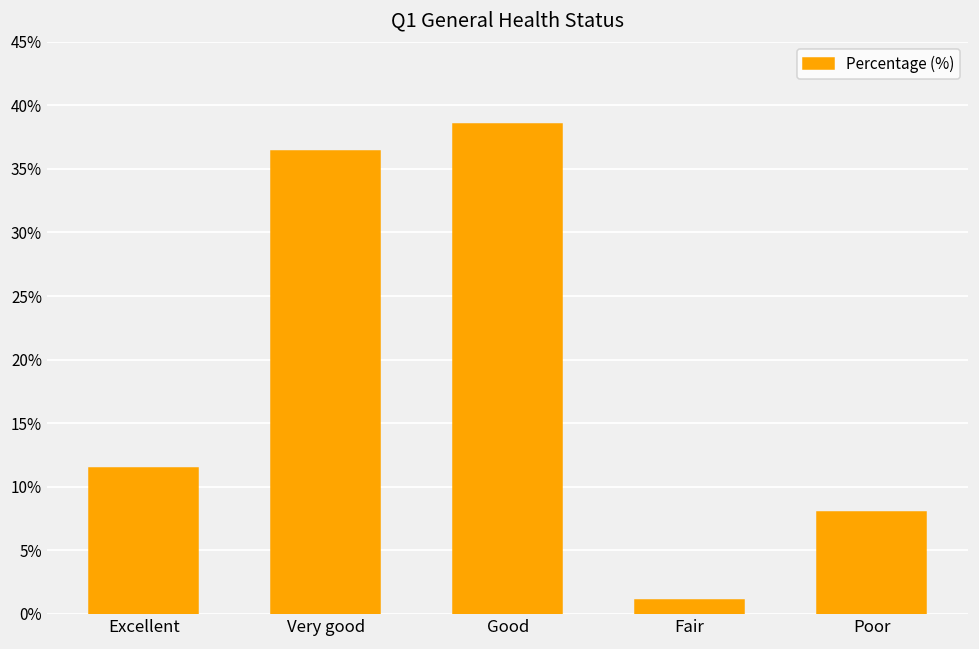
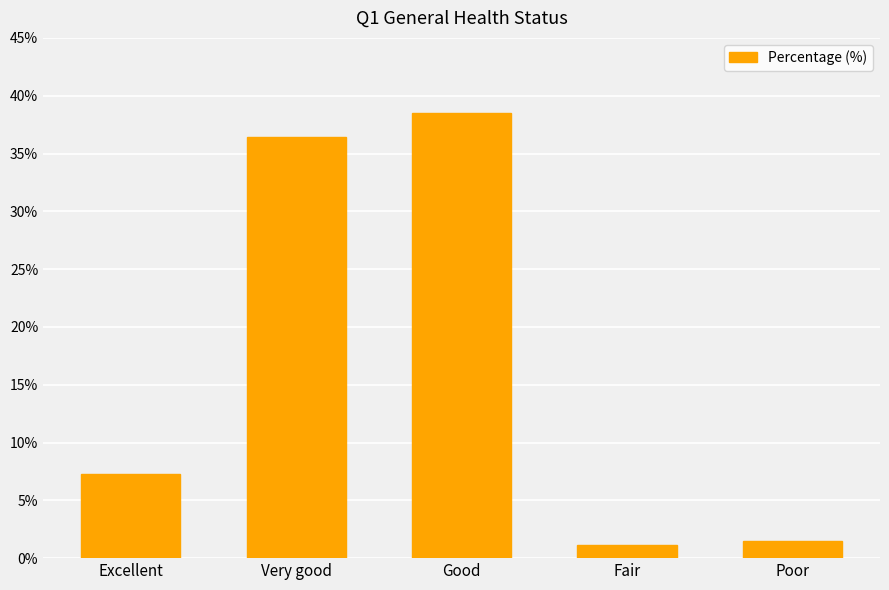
  {
-   "Excellent": "11.5%",
+   "Excellent": "7.3%",
    "Very good": "36.4%",
    "Good": "38.5%",
    "Fair": "1.1%",
-   "Poor": "8.0%"
+   "Poor": "1.5%"
  }
